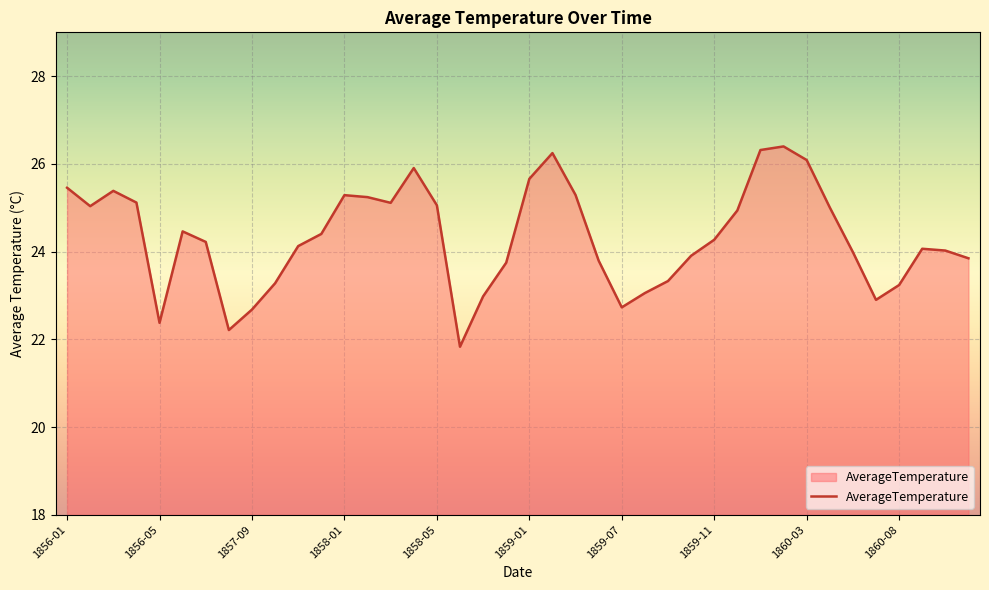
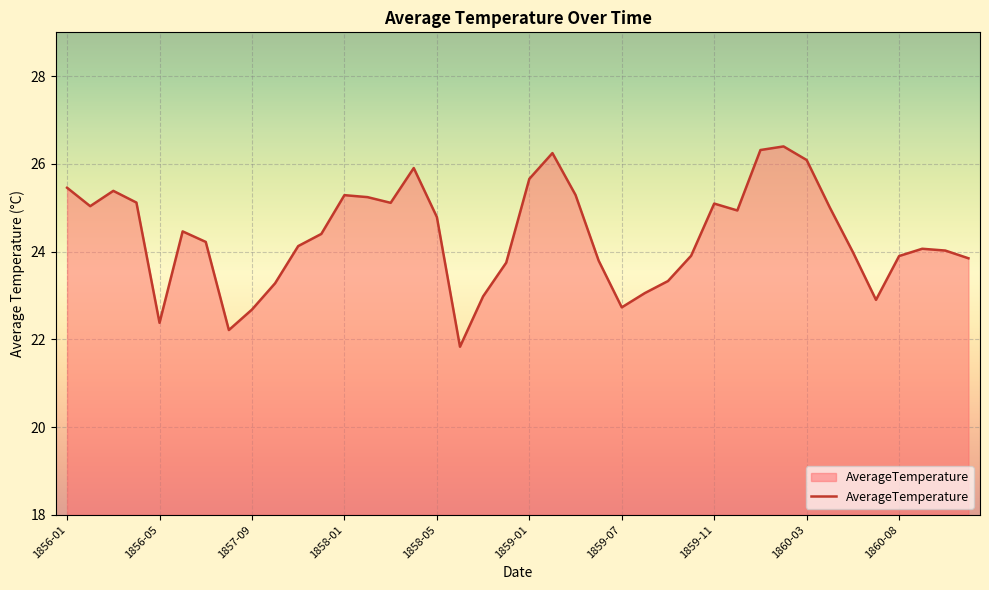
  {
    "1856-01": 25.5,
    "1856-05": 22.4,
    "1857-09": 22.7,
    "1858-01": 25.3,
-   "1858-05": 25.1,
+   "1858-05": 24.8,
    "1859-01": 25.7,
    "1859-07": 22.7,
-   "1859-11": 24.3,
+   "1859-11": 25.1,
    "1860-03": 26.1,
-   "1860-08": 23.2
+   "1860-08": 23.9
  }
